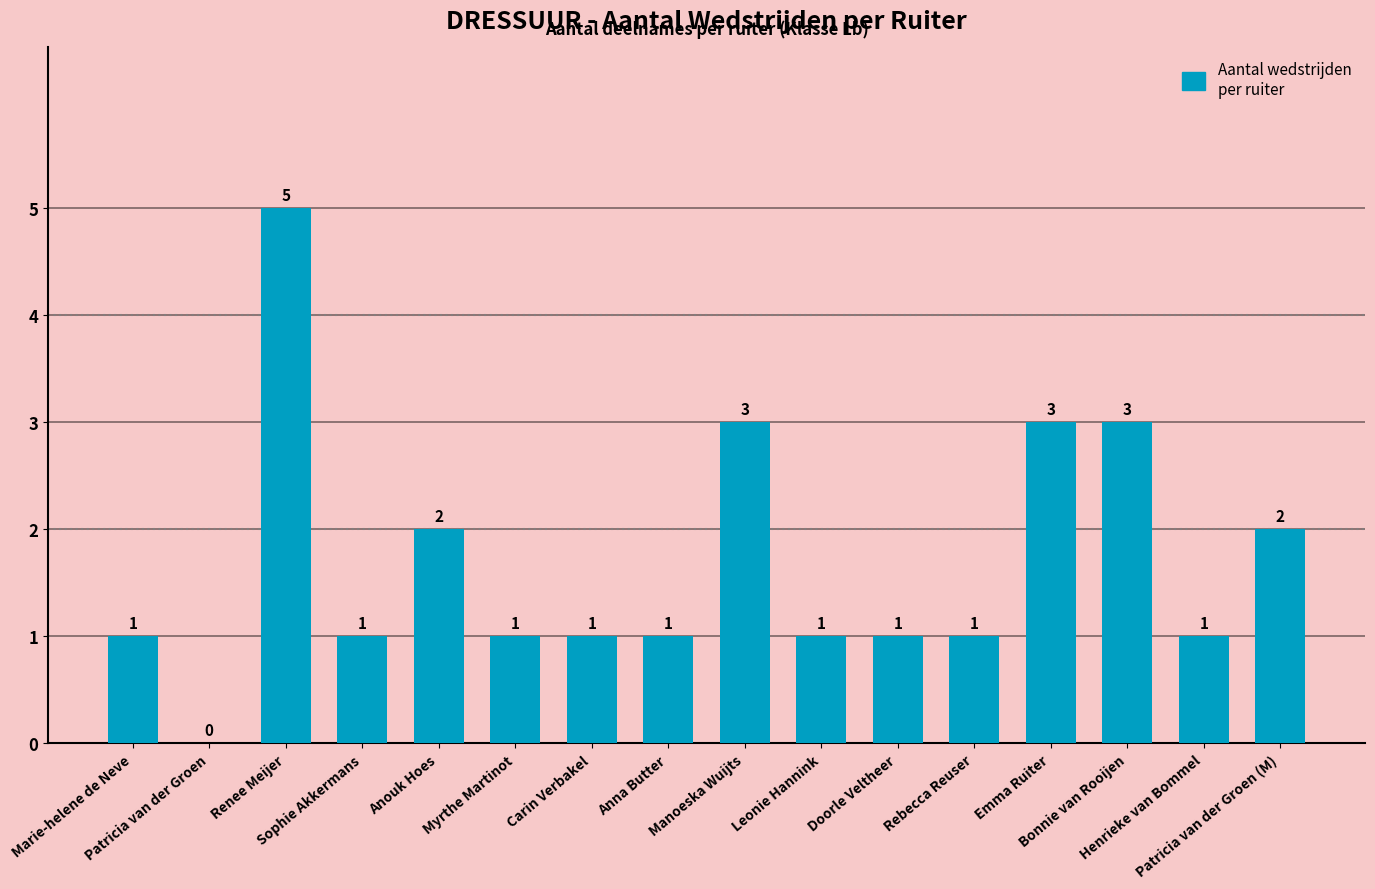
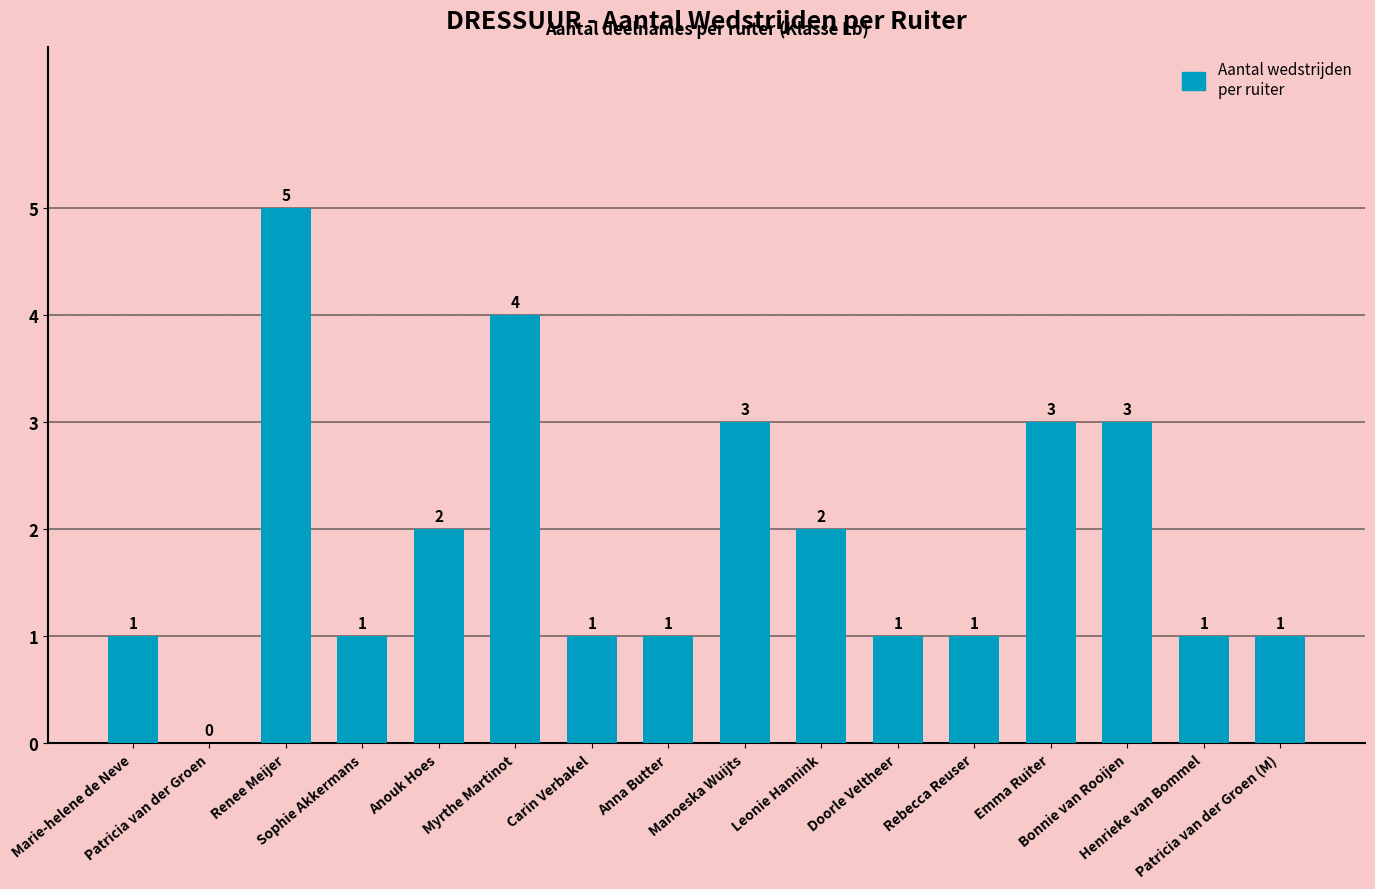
  {
    "Marie-helene de Neve": 1,
    "Patricia van der Groen": 0,
    "Renee Meijer": 5,
    "Sophie Akkermans": 1,
    "Anouk Hoes": 2,
-   "Myrthe Martinot": 1,
+   "Myrthe Martinot": 4,
    "Carin Verbakel": 1,
    "Anna Butter": 1,
    "Manoeska Wuijts": 3,
-   "Leonie Hannink": 1,
+   "Leonie Hannink": 2,
    "Doorle Veltheer": 1,
    "Rebecca Reuser": 1,
    "Emma Ruiter": 3,
    "Bonnie van Rooijen": 3,
    "Henrieke van Bommel": 1,
-   "Patricia van der Groen (M)": 2
+   "Patricia van der Groen (M)": 1
  }
